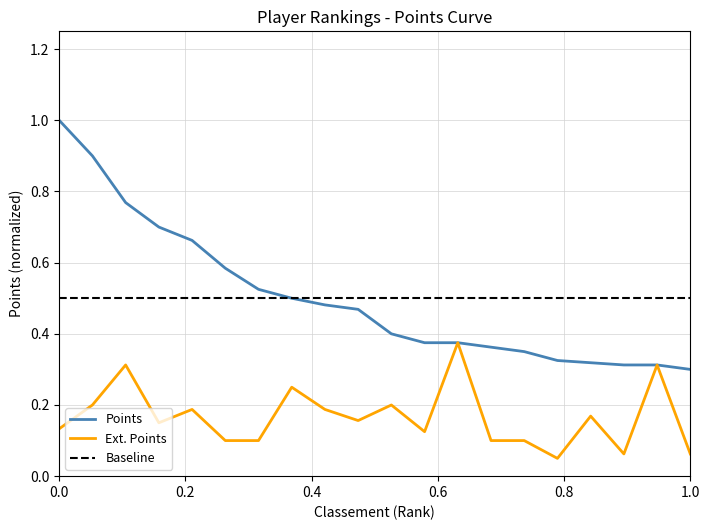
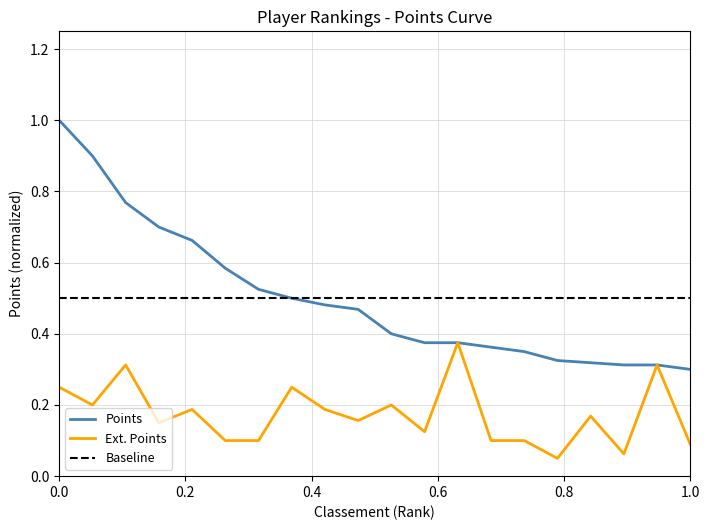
  {
    "Points": {
      "0.0": 1.00,
      "1.0": 0.30
    },
    "Ext. Points": {
-     "0.0": 0.13,
-     "1.0": 0.06
+     "0.0": 0.25,
+     "1.0": 0.09
    }
  }
